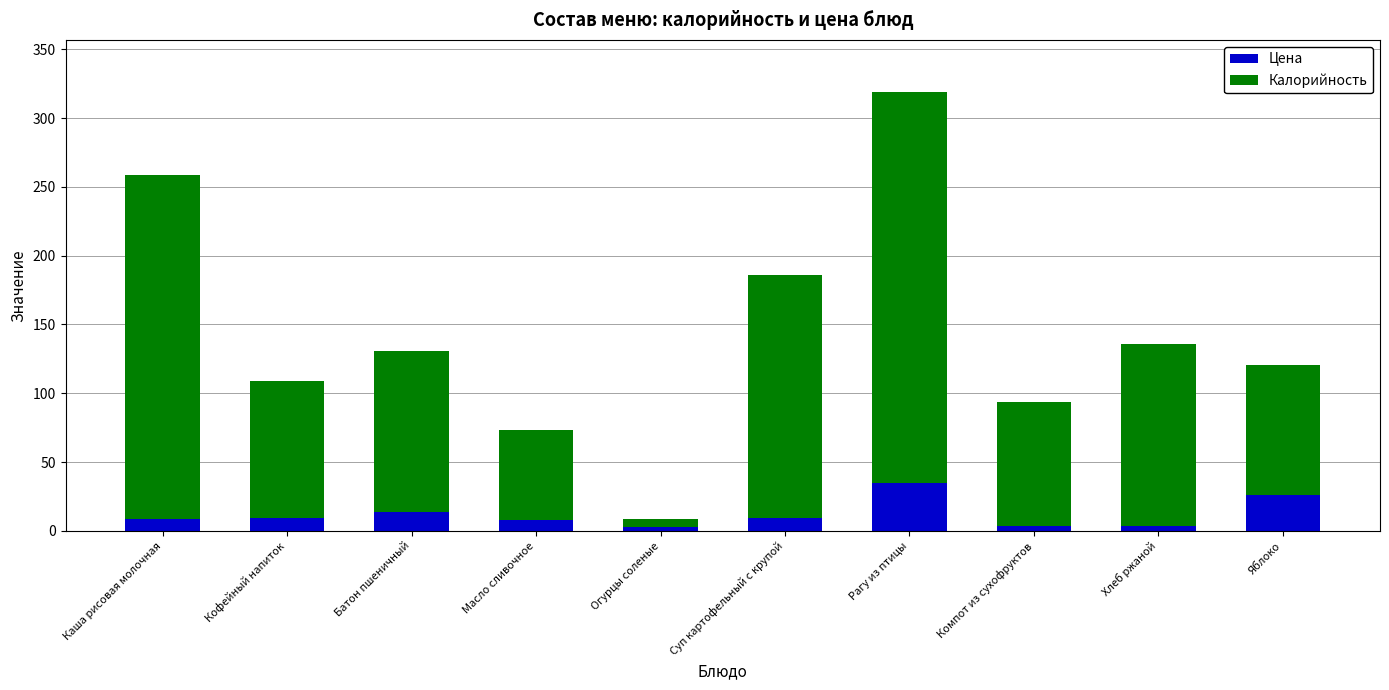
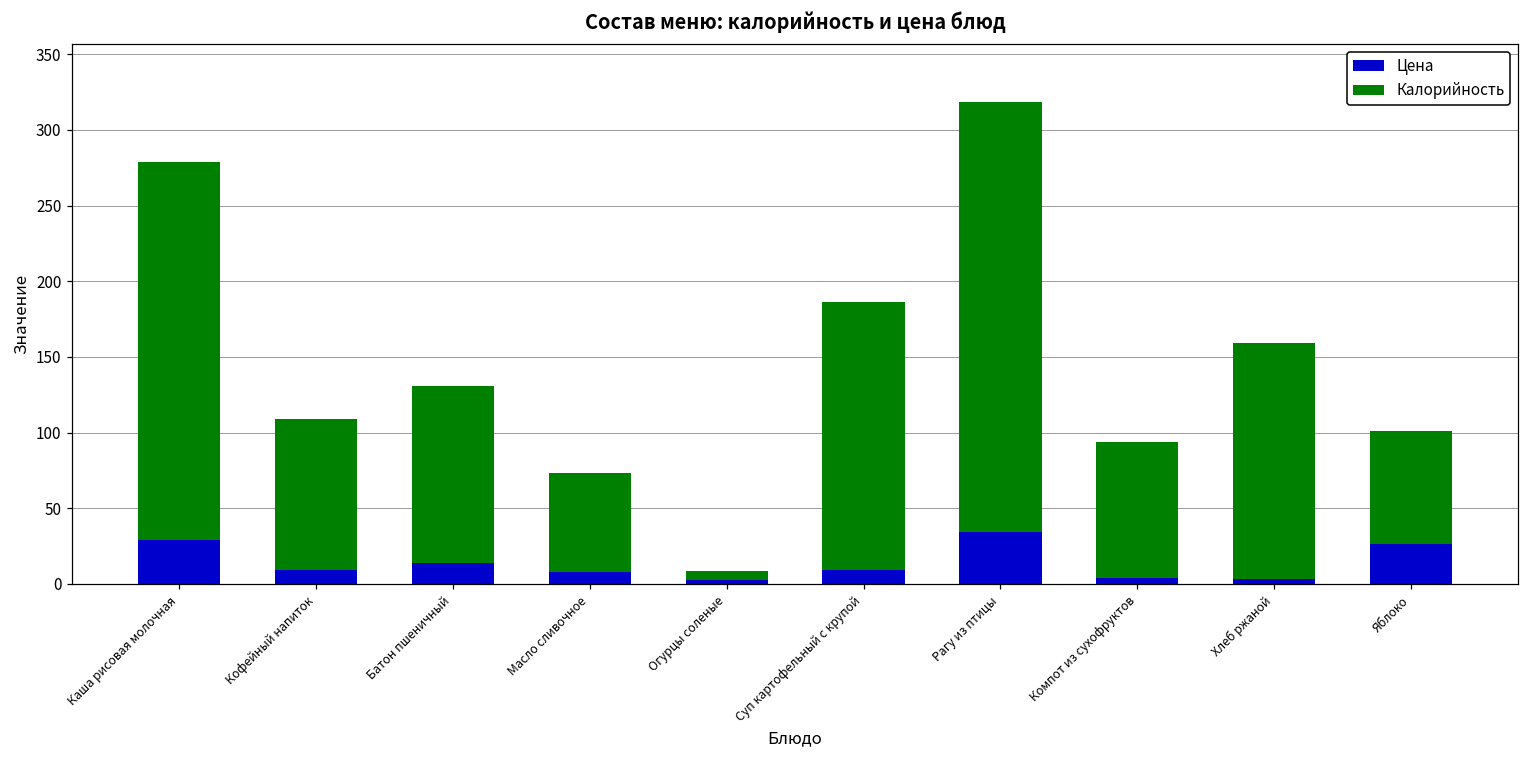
  {
    "Цена": {
-     "Каша рисовая молочная": 9,
+     "Каша рисовая молочная": 29,
      "Кофейный напиток": 9,
      "Батон пшеничный": 14,
      "Масло сливочное": 8,
      "Огурцы соленые": 3,
      "Суп картофельный с крупой": 9,
      "Рагу из птицы": 35,
      "Компот из сухофруктов": 4,
      "Хлеб ржаной": 4,
      "Яблоко": 26
    },
    "Калорийность": {
      "Каша рисовая молочная": 250,
      "Кофейный напиток": 100,
      "Батон пшеничный": 117,
      "Масло сливочное": 66,
      "Огурцы соленые": 6,
      "Суп картофельный с крупой": 177,
      "Рагу из птицы": 284,
      "Компот из сухофруктов": 90,
-     "Хлеб ржаной": 132,
-     "Яблоко": 94
+     "Хлеб ржаной": 156,
+     "Яблоко": 75
    }
  }
